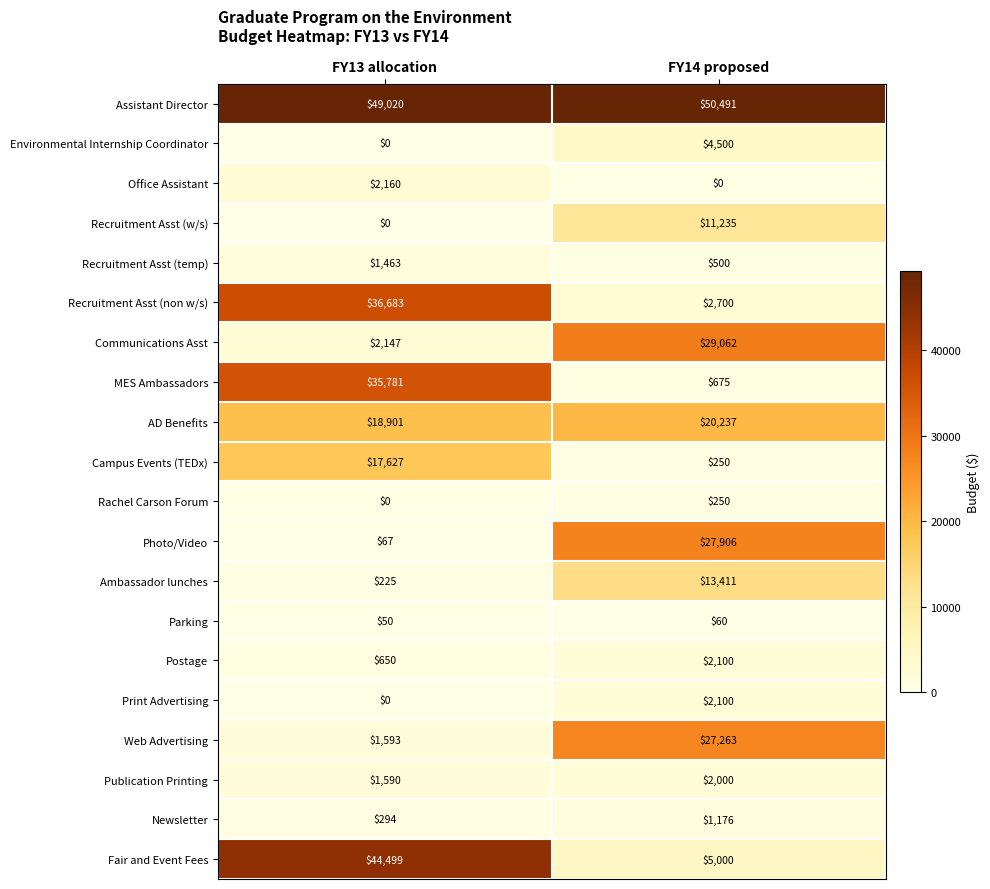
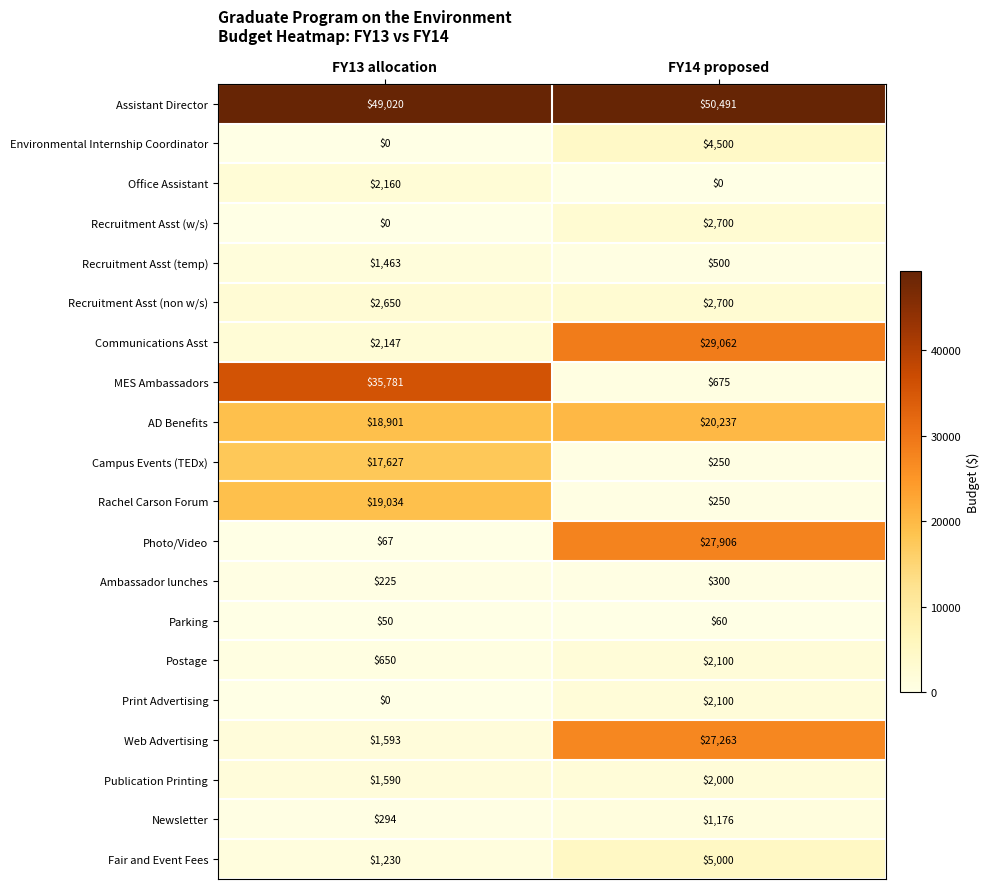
  {
    "Assistant Director": {
      "FY13 allocation": "$49,020",
      "FY14 proposed": "$50,491"
    },
    "Environmental Internship Coordinator": {
      "FY13 allocation": "$0",
      "FY14 proposed": "$4,500"
    },
    "Office Assistant": {
      "FY13 allocation": "$2,160",
      "FY14 proposed": "$0"
    },
    "Recruitment Asst (w/s)": {
      "FY13 allocation": "$0",
-     "FY14 proposed": "$11,235"
+     "FY14 proposed": "$2,700"
    },
    "Recruitment Asst (temp)": {
      "FY13 allocation": "$1,463",
      "FY14 proposed": "$500"
    },
    "Recruitment Asst (non w/s)": {
-     "FY13 allocation": "$36,683",
+     "FY13 allocation": "$2,650",
      "FY14 proposed": "$2,700"
    },
    "Communications Asst": {
      "FY13 allocation": "$2,147",
      "FY14 proposed": "$29,062"
    },
    "MES Ambassadors": {
      "FY13 allocation": "$35,781",
      "FY14 proposed": "$675"
    },
    "AD Benefits": {
      "FY13 allocation": "$18,901",
      "FY14 proposed": "$20,237"
    },
    "Campus Events (TEDx)": {
      "FY13 allocation": "$17,627",
      "FY14 proposed": "$250"
    },
    "Rachel Carson Forum": {
-     "FY13 allocation": "$0",
+     "FY13 allocation": "$19,034",
      "FY14 proposed": "$250"
    },
    "Photo/Video": {
      "FY13 allocation": "$67",
      "FY14 proposed": "$27,906"
    },
    "Ambassador lunches": {
      "FY13 allocation": "$225",
-     "FY14 proposed": "$13,411"
+     "FY14 proposed": "$300"
    },
    "Parking": {
      "FY13 allocation": "$50",
      "FY14 proposed": "$60"
    },
    "Postage": {
      "FY13 allocation": "$650",
      "FY14 proposed": "$2,100"
    },
    "Print Advertising": {
      "FY13 allocation": "$0",
      "FY14 proposed": "$2,100"
    },
    "Web Advertising": {
      "FY13 allocation": "$1,593",
      "FY14 proposed": "$27,263"
    },
    "Publication Printing": {
      "FY13 allocation": "$1,590",
      "FY14 proposed": "$2,000"
    },
    "Newsletter": {
      "FY13 allocation": "$294",
      "FY14 proposed": "$1,176"
    },
    "Fair and Event Fees": {
-     "FY13 allocation": "$44,499",
+     "FY13 allocation": "$1,230",
      "FY14 proposed": "$5,000"
    }
  }
